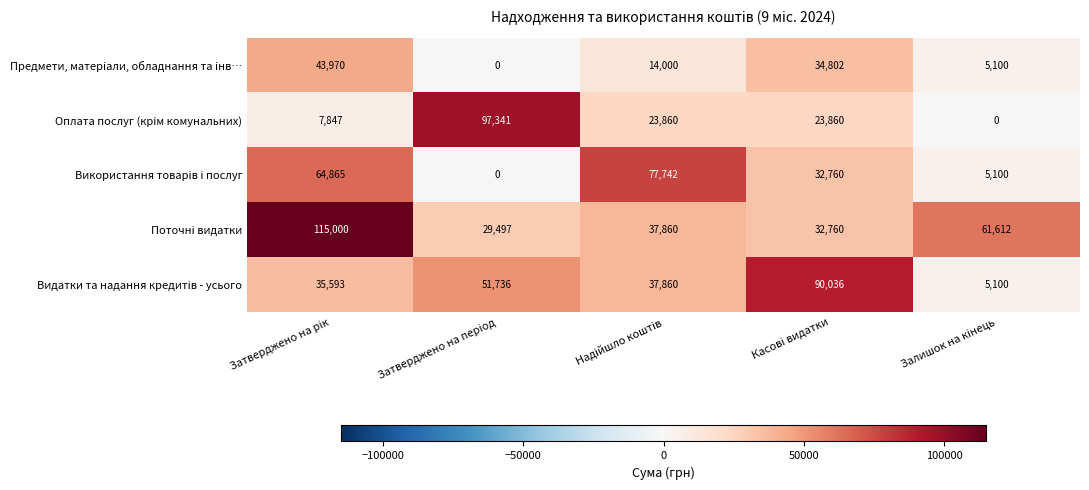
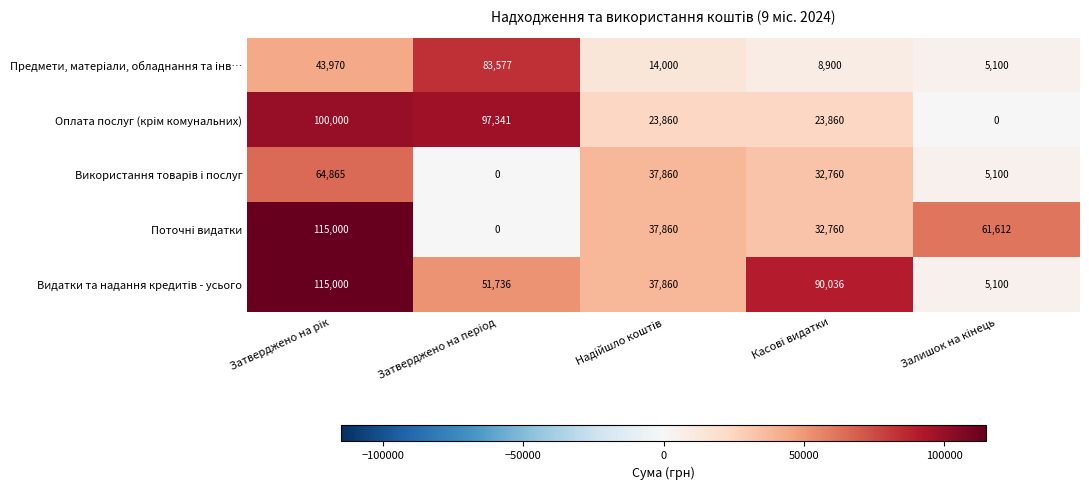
  {
    "Предмети, матеріали, обладнання та інв…": {
      "Затверджено на рік": "43,970",
-     "Затверджено на період": "0",
+     "Затверджено на період": "83,577",
      "Надійшло коштів": "14,000",
-     "Касові видатки": "34,802",
+     "Касові видатки": "8,900",
      "Залишок на кінець": "5,100"
    },
    "Оплата послуг (крім комунальних)": {
-     "Затверджено на рік": "7,847",
+     "Затверджено на рік": "100,000",
      "Затверджено на період": "97,341",
      "Надійшло коштів": "23,860",
      "Касові видатки": "23,860",
      "Залишок на кінець": "0"
    },
    "Використання товарів і послуг": {
      "Затверджено на рік": "64,865",
      "Затверджено на період": "0",
-     "Надійшло коштів": "77,742",
+     "Надійшло коштів": "37,860",
      "Касові видатки": "32,760",
      "Залишок на кінець": "5,100"
    },
    "Поточні видатки": {
      "Затверджено на рік": "115,000",
-     "Затверджено на період": "29,497",
+     "Затверджено на період": "0",
      "Надійшло коштів": "37,860",
      "Касові видатки": "32,760",
      "Залишок на кінець": "61,612"
    },
    "Видатки та надання кредитів - усього": {
-     "Затверджено на рік": "35,593",
+     "Затверджено на рік": "115,000",
      "Затверджено на період": "51,736",
      "Надійшло коштів": "37,860",
      "Касові видатки": "90,036",
      "Залишок на кінець": "5,100"
    }
  }
